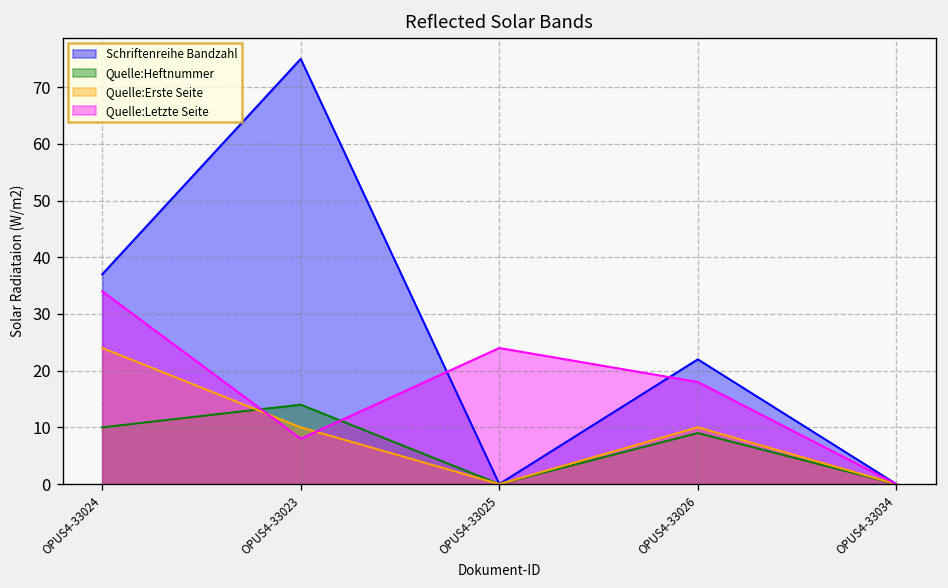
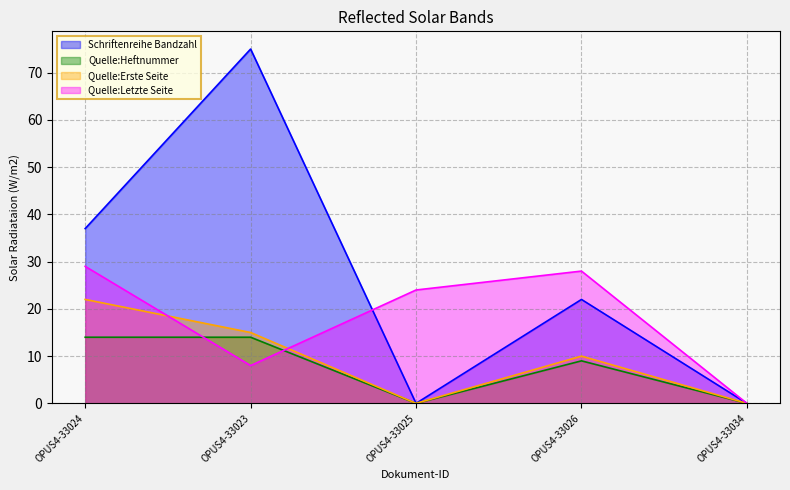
  {
    "Schriftenreihe Bandzahl": {
      "OPUS4-33024": 37,
      "OPUS4-33023": 75,
      "OPUS4-33026": 22
    },
    "Quelle:Heftnummer": {
-     "OPUS4-33024": 10,
+     "OPUS4-33024": 14,
      "OPUS4-33023": 14,
      "OPUS4-33026": 9
    },
    "Quelle:Erste Seite": {
-     "OPUS4-33024": 24,
-     "OPUS4-33023": 10,
+     "OPUS4-33024": 22,
+     "OPUS4-33023": 15,
      "OPUS4-33026": 10
    },
    "Quelle:Letzte Seite": {
-     "OPUS4-33024": 34,
+     "OPUS4-33024": 29,
      "OPUS4-33023": 8,
      "OPUS4-33025": 24,
-     "OPUS4-33026": 18
+     "OPUS4-33026": 28
    }
  }
